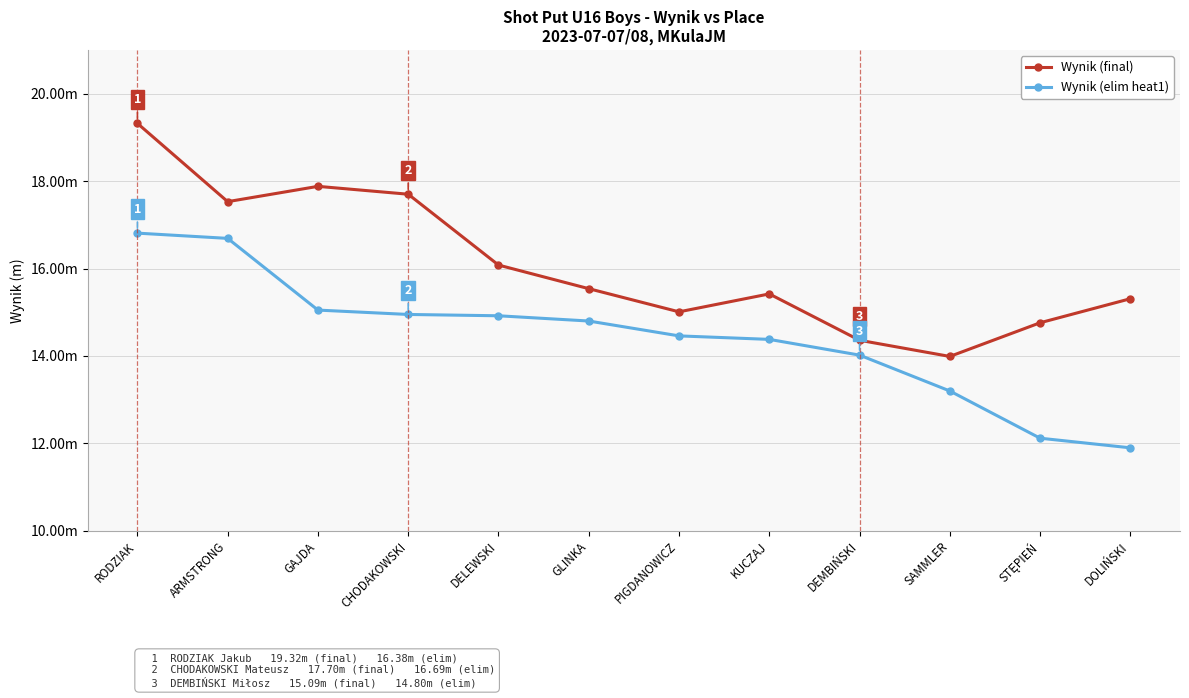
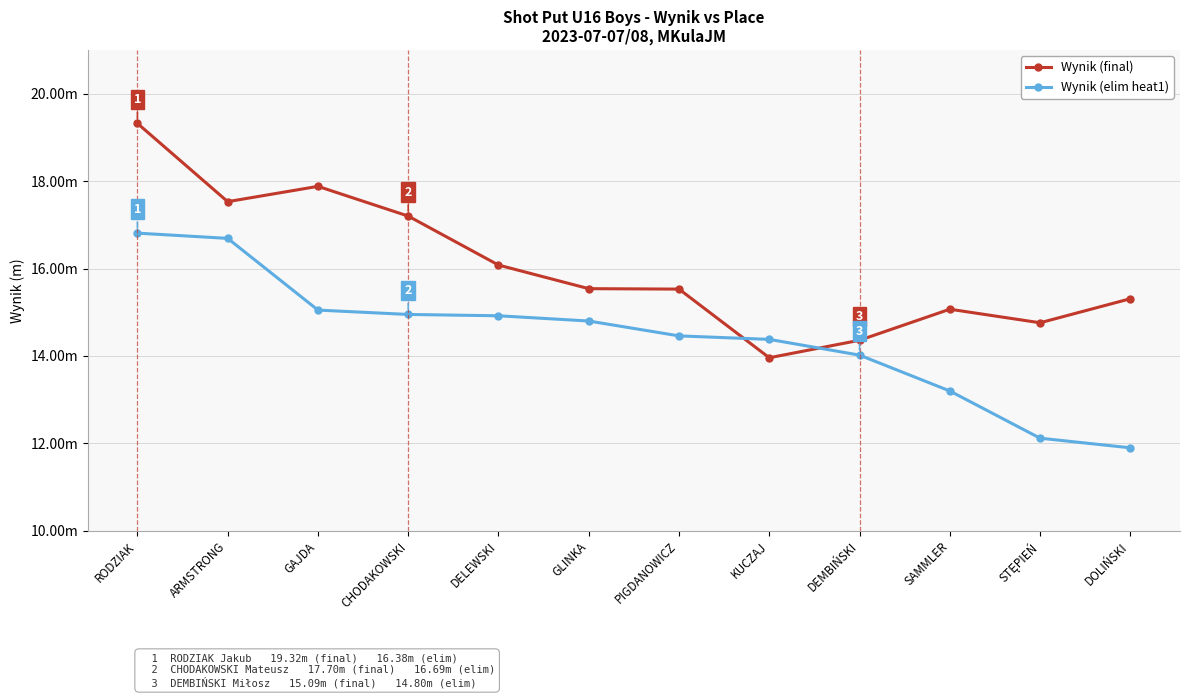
  {
    "Wynik (final)": {
      "ARMSTRONG": "17.5m",
      "GAJDA": "17.9m",
-     "CHODAKOWSKI": "17.7m",
+     "CHODAKOWSKI": "17.2m",
      "DELEWSKI": "16.1m",
      "GLINKA": "15.5m",
-     "PIGDANOWICZ": "15.0m",
-     "KUCZAJ": "15.4m",
-     "SAMMLER": "14.0m",
+     "PIGDANOWICZ": "15.5m",
+     "KUCZAJ": "14.0m",
+     "SAMMLER": "15.1m",
      "STĘPIEŃ": "14.8m",
      "DOLIŃSKI": "15.3m"
    },
    "Wynik (elim heat1)": {
      "ARMSTRONG": "16.7m",
      "GAJDA": "15.1m",
      "DELEWSKI": "14.9m",
      "GLINKA": "14.8m",
      "PIGDANOWICZ": "14.5m",
      "KUCZAJ": "14.4m",
      "DEMBIŃSKI": "14.0m",
      "SAMMLER": "13.2m",
      "STĘPIEŃ": "12.1m",
      "DOLIŃSKI": "11.9m"
    }
  }
